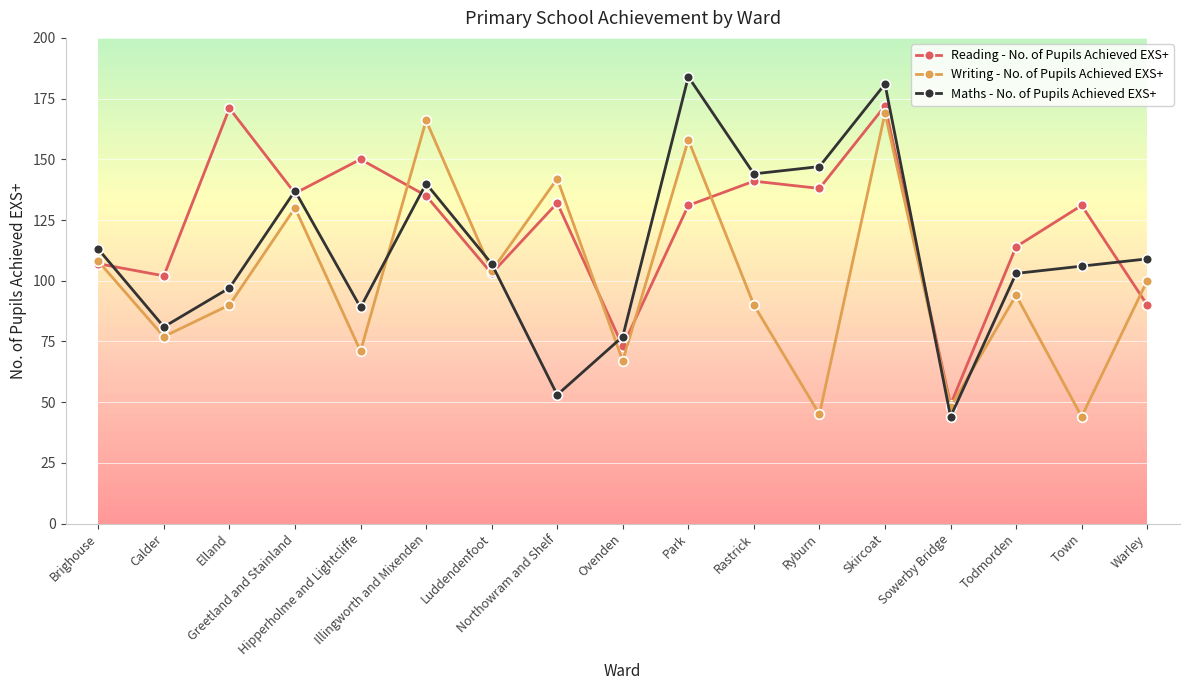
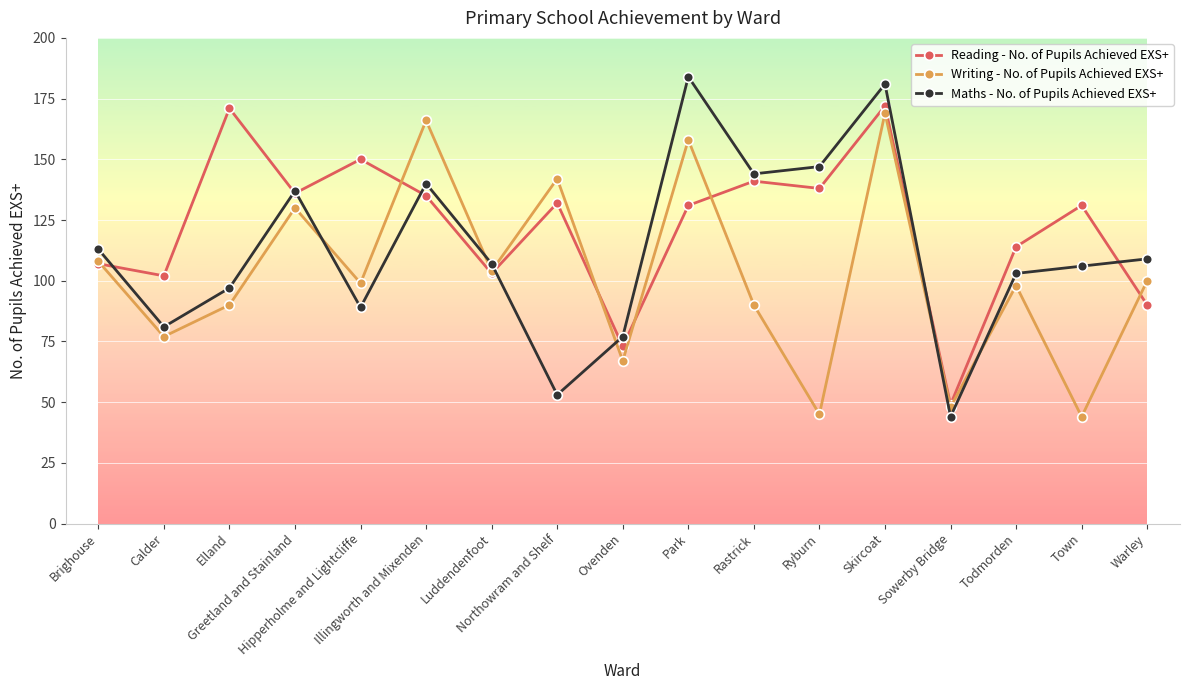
  {
    "Reading - No. of Pupils Achieved EXS+": {
      "Calder": 102,
      "Elland": 171,
      "Hipperholme and Lightcliffe": 150,
      "Illingworth and Mixenden": 135,
      "Northowram and Shelf": 132,
      "Ovenden": 73,
      "Park": 131,
      "Rastrick": 141,
      "Ryburn": 138,
      "Skircoat": 172,
      "Todmorden": 114,
      "Town": 131,
      "Warley": 90
    },
    "Writing - No. of Pupils Achieved EXS+": {
      "Calder": 77,
      "Elland": 90,
      "Greetland and Stainland": 130,
-     "Hipperholme and Lightcliffe": 71,
+     "Hipperholme and Lightcliffe": 99,
      "Illingworth and Mixenden": 166,
      "Northowram and Shelf": 142,
      "Ovenden": 67,
      "Park": 158,
      "Rastrick": 90,
      "Ryburn": 45,
      "Skircoat": 169,
-     "Todmorden": 94,
+     "Todmorden": 98,
      "Town": 44,
      "Warley": 100
    },
    "Maths - No. of Pupils Achieved EXS+": {
      "Brighouse": 113,
      "Calder": 81,
      "Elland": 97,
      "Hipperholme and Lightcliffe": 89,
      "Illingworth and Mixenden": 140,
      "Luddendenfoot": 107,
      "Northowram and Shelf": 53,
      "Ovenden": 77,
      "Park": 184,
      "Rastrick": 144,
      "Ryburn": 147,
      "Skircoat": 181,
      "Sowerby Bridge": 44,
      "Todmorden": 103,
      "Town": 106,
      "Warley": 109
    }
  }
